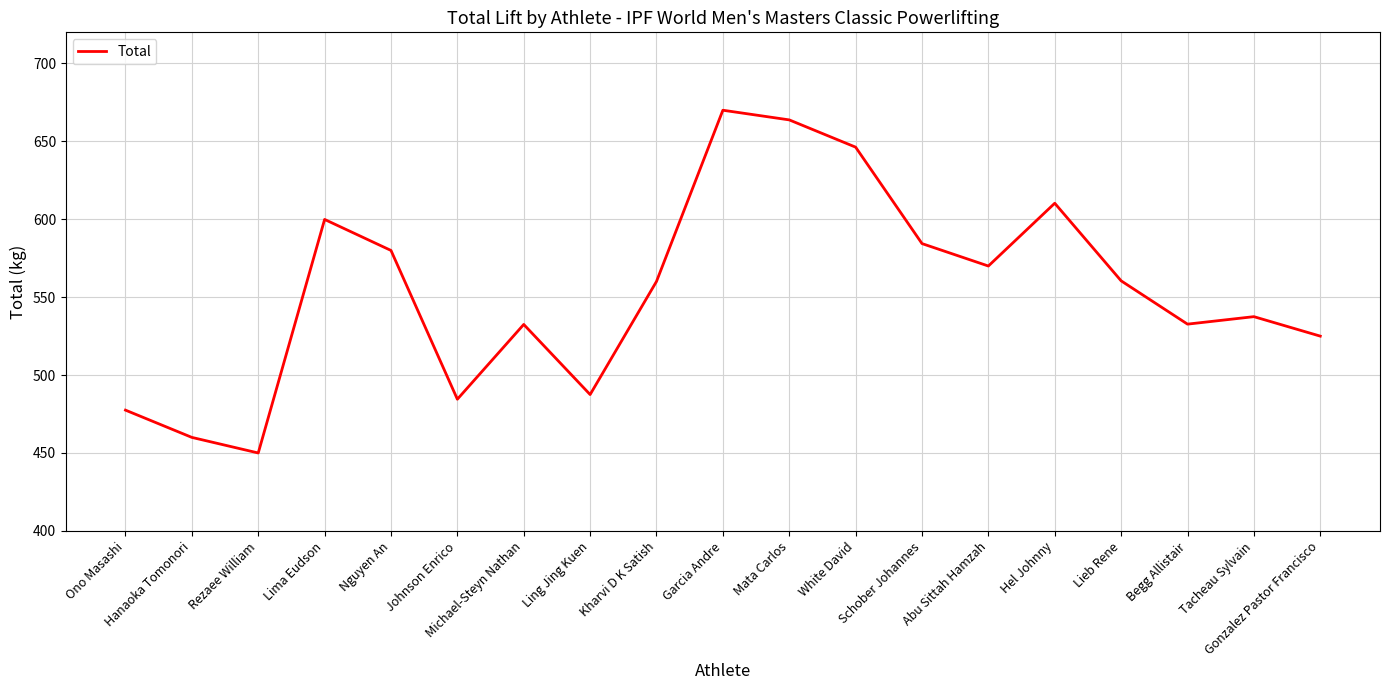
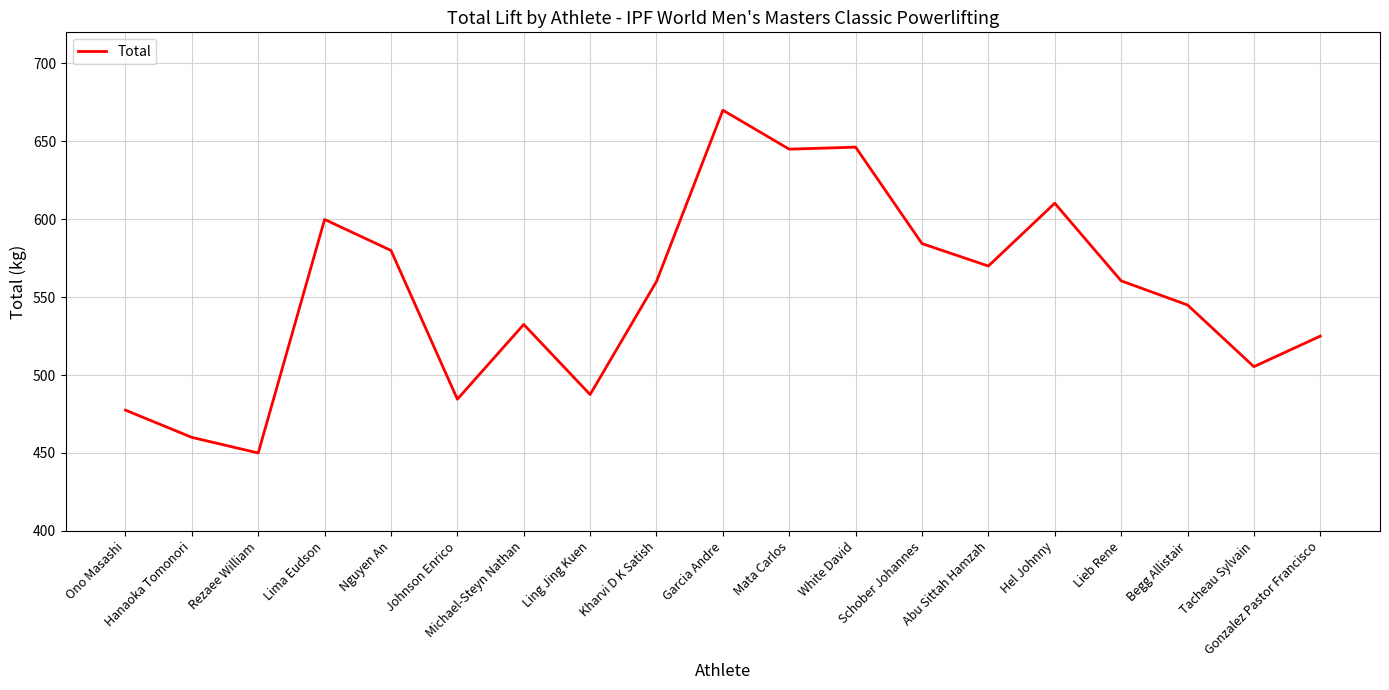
  {
    "Ono Masashi": 478,
    "Hanaoka Tomonori": 460,
    "Rezaee William": 450,
    "Lima Eudson": 600,
    "Nguyen An": 580,
    "Johnson Enrico": 485,
    "Michael-Steyn Nathan": 533,
    "Ling Jing Kuen": 488,
    "Kharvi D K Satish": 560,
    "Garcia Andre": 670,
-   "Mata Carlos": 664,
+   "Mata Carlos": 645,
    "White David": 646,
    "Schober Johannes": 584,
    "Abu Sittah Hamzah": 570,
    "Hel Johnny": 610,
    "Lieb Rene": 561,
-   "Begg Allistair": 533,
-   "Tacheau Sylvain": 538,
+   "Begg Allistair": 545,
+   "Tacheau Sylvain": 505,
    "Gonzalez Pastor Francisco": 525
  }
